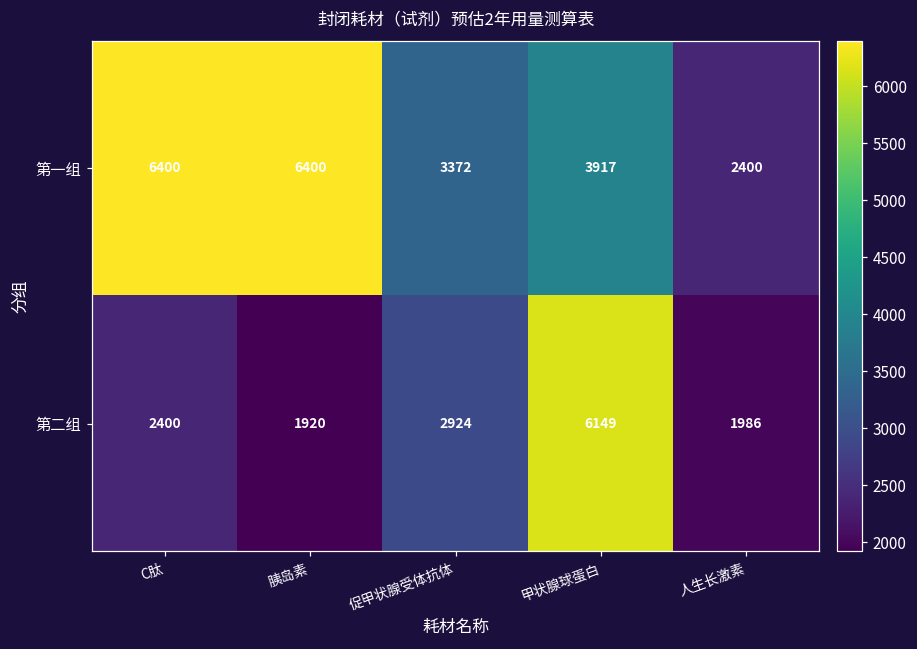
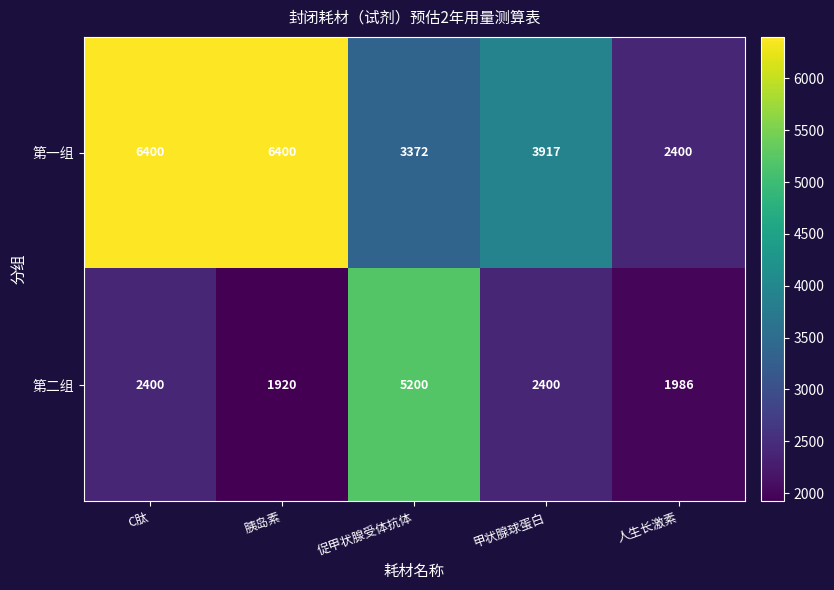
  {
    "第一组": {
      "C肽": 6400,
      "胰岛素": 6400,
      "促甲状腺受体抗体": 3372,
      "甲状腺球蛋白": 3917,
      "人生长激素": 2400
    },
    "第二组": {
      "C肽": 2400,
      "胰岛素": 1920,
-     "促甲状腺受体抗体": 2924,
-     "甲状腺球蛋白": 6149,
+     "促甲状腺受体抗体": 5200,
+     "甲状腺球蛋白": 2400,
      "人生长激素": 1986
    }
  }
